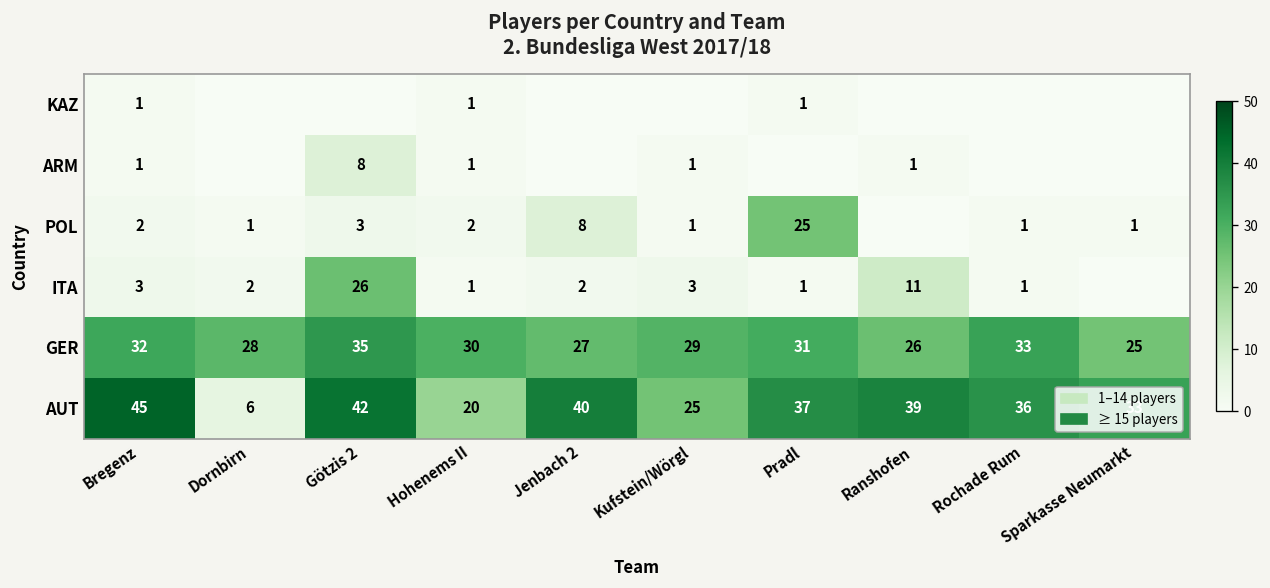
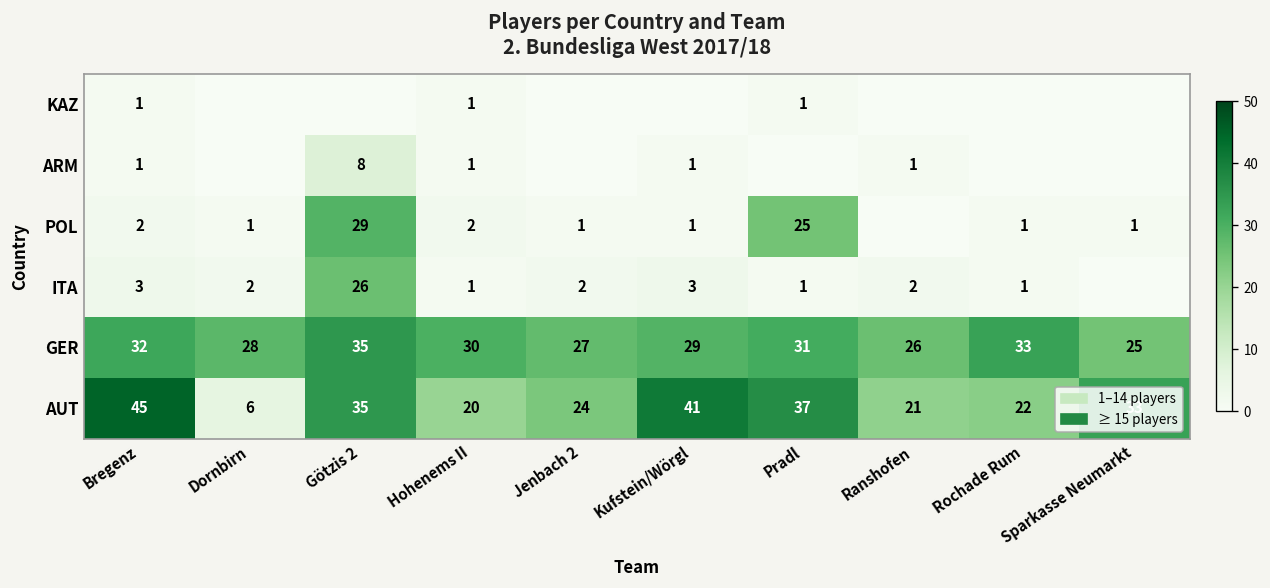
  {
    "KAZ": {
      "Bregenz": 1,
      "Hohenems II": 1,
      "Pradl": 1
    },
    "ARM": {
      "Bregenz": 1,
      "Götzis 2": 8,
      "Hohenems II": 1,
      "Kufstein/Wörgl": 1,
      "Ranshofen": 1
    },
    "POL": {
      "Bregenz": 2,
      "Dornbirn": 1,
-     "Götzis 2": 3,
+     "Götzis 2": 29,
      "Hohenems II": 2,
-     "Jenbach 2": 8,
+     "Jenbach 2": 1,
      "Kufstein/Wörgl": 1,
      "Pradl": 25,
      "Rochade Rum": 1,
      "Sparkasse Neumarkt": 1
    },
    "ITA": {
      "Bregenz": 3,
      "Dornbirn": 2,
      "Götzis 2": 26,
      "Hohenems II": 1,
      "Jenbach 2": 2,
      "Kufstein/Wörgl": 3,
      "Pradl": 1,
-     "Ranshofen": 11,
+     "Ranshofen": 2,
      "Rochade Rum": 1
    },
    "GER": {
      "Bregenz": 32,
      "Dornbirn": 28,
      "Götzis 2": 35,
      "Hohenems II": 30,
      "Jenbach 2": 27,
      "Kufstein/Wörgl": 29,
      "Pradl": 31,
      "Ranshofen": 26,
      "Rochade Rum": 33,
      "Sparkasse Neumarkt": 25
    },
    "AUT": {
      "Bregenz": 45,
      "Dornbirn": 6,
-     "Götzis 2": 42,
+     "Götzis 2": 35,
      "Hohenems II": 20,
-     "Jenbach 2": 40,
-     "Kufstein/Wörgl": 25,
+     "Jenbach 2": 24,
+     "Kufstein/Wörgl": 41,
      "Pradl": 37,
-     "Ranshofen": 39,
-     "Rochade Rum": 36
+     "Ranshofen": 21,
+     "Rochade Rum": 22
    }
  }
